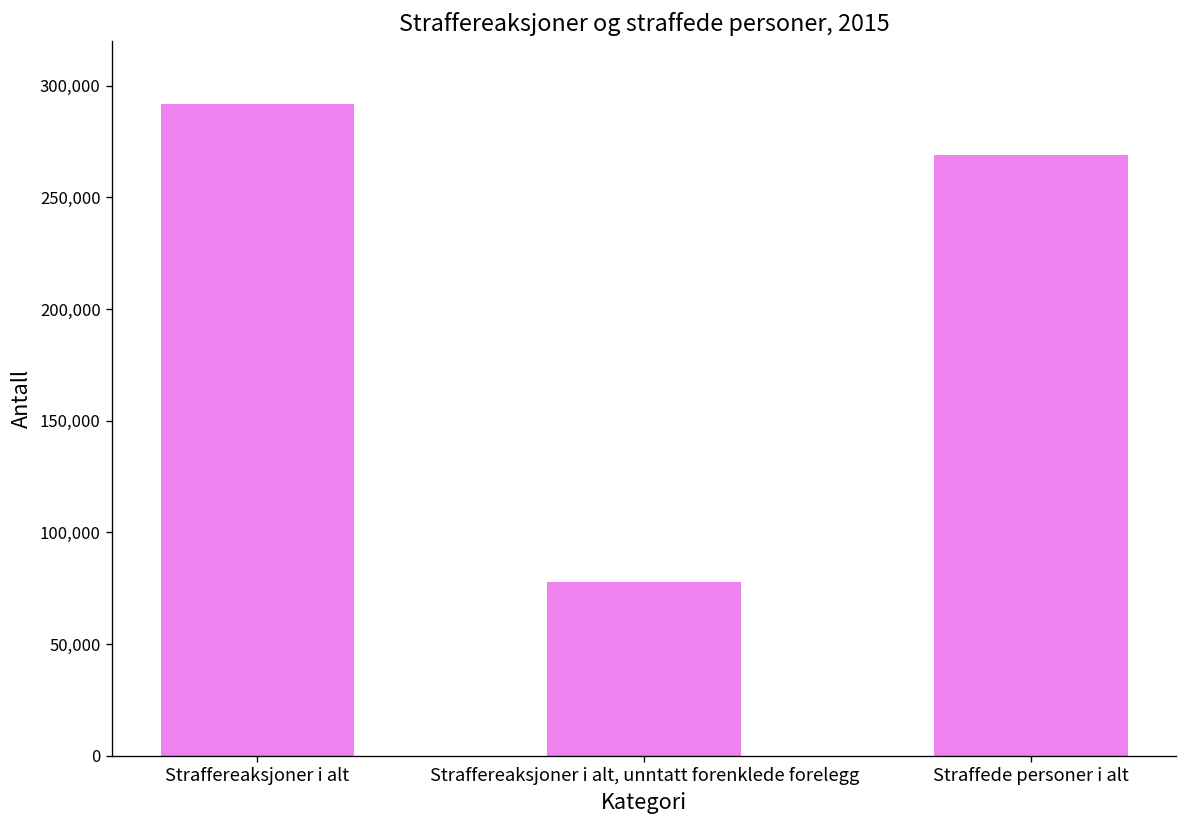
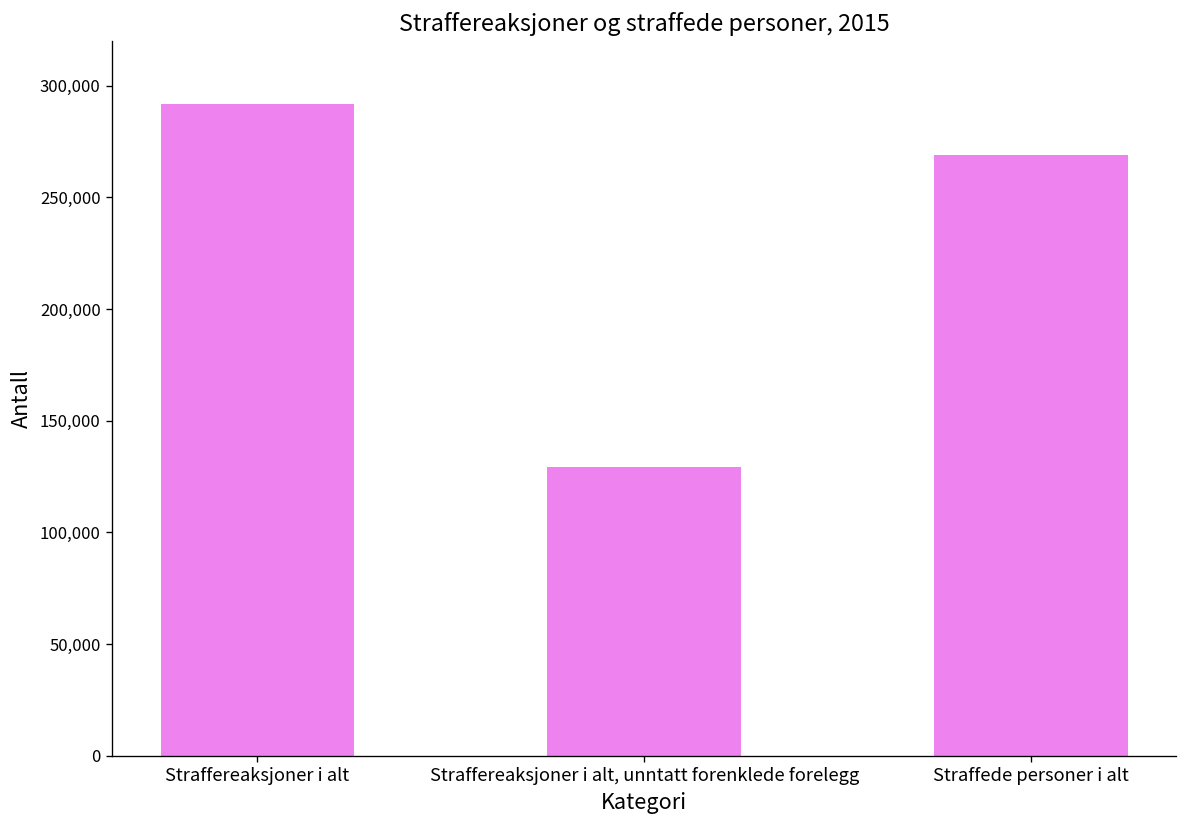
  {
    "Straffereaksjoner i alt": "292,000",
-   "Straffereaksjoner i alt, unntatt forenklede forelegg": "78,000",
+   "Straffereaksjoner i alt, unntatt forenklede forelegg": "129,000",
    "Straffede personer i alt": "269,000"
  }
